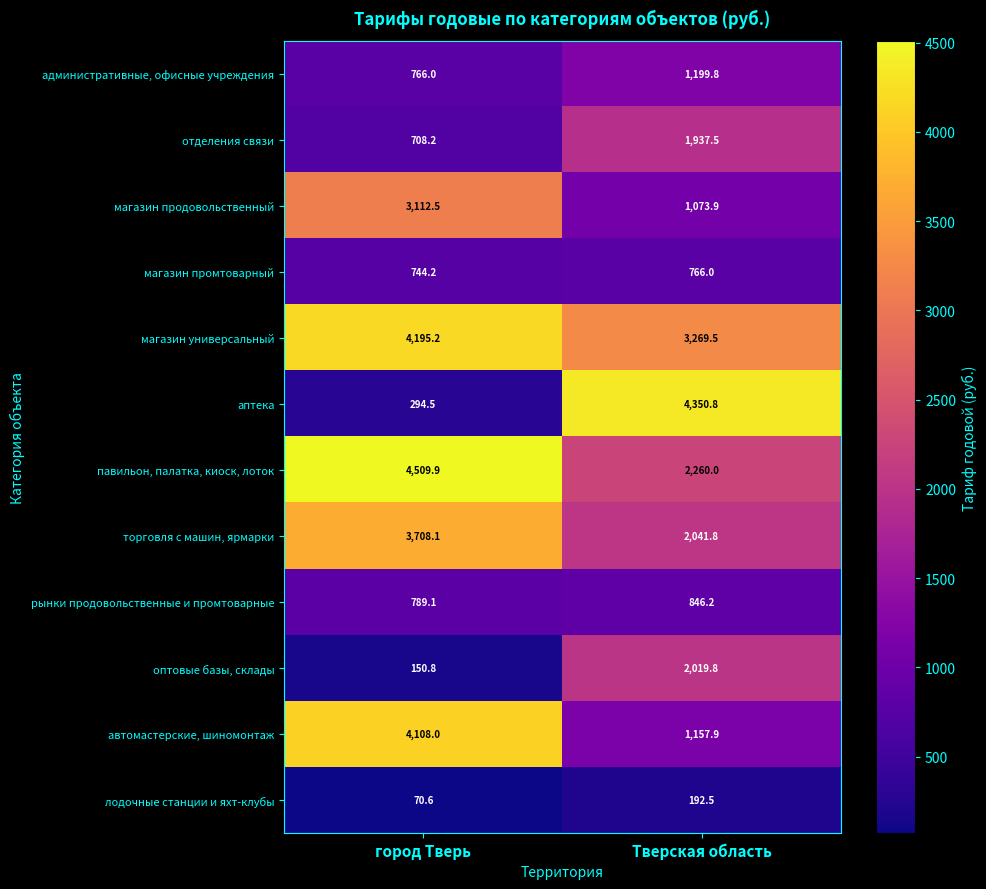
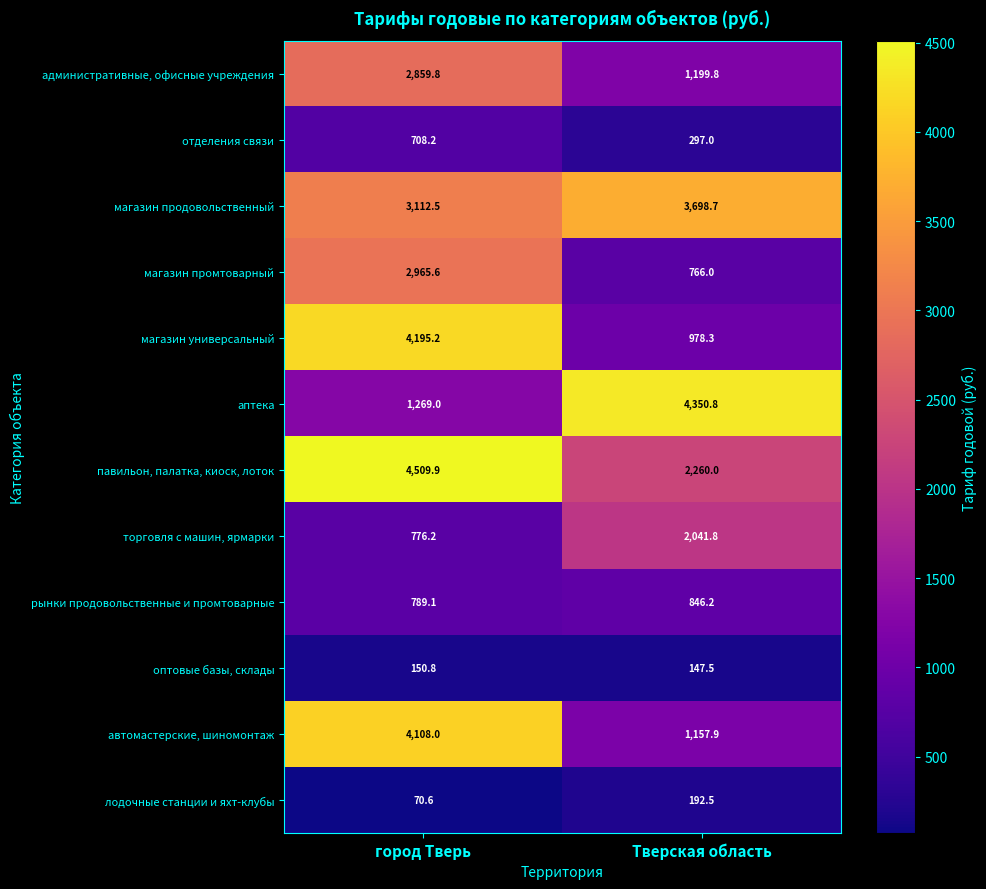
  {
    "административные, офисные учреждения": {
-     "город Тверь": "766.0",
+     "город Тверь": "2,859.8",
      "Тверская область": "1,199.8"
    },
    "отделения связи": {
      "город Тверь": "708.2",
-     "Тверская область": "1,937.5"
+     "Тверская область": "297.0"
    },
    "магазин продовольственный": {
      "город Тверь": "3,112.5",
-     "Тверская область": "1,073.9"
+     "Тверская область": "3,698.7"
    },
    "магазин промтоварный": {
-     "город Тверь": "744.2",
+     "город Тверь": "2,965.6",
      "Тверская область": "766.0"
    },
    "магазин универсальный": {
      "город Тверь": "4,195.2",
-     "Тверская область": "3,269.5"
+     "Тверская область": "978.3"
    },
    "аптека": {
-     "город Тверь": "294.5",
+     "город Тверь": "1,269.0",
      "Тверская область": "4,350.8"
    },
    "павильон, палатка, киоск, лоток": {
      "город Тверь": "4,509.9",
      "Тверская область": "2,260.0"
    },
    "торговля с машин, ярмарки": {
-     "город Тверь": "3,708.1",
+     "город Тверь": "776.2",
      "Тверская область": "2,041.8"
    },
    "рынки продовольственные и промтоварные": {
      "город Тверь": "789.1",
      "Тверская область": "846.2"
    },
    "оптовые базы, склады": {
      "город Тверь": "150.8",
-     "Тверская область": "2,019.8"
+     "Тверская область": "147.5"
    },
    "автомастерские, шиномонтаж": {
      "город Тверь": "4,108.0",
      "Тверская область": "1,157.9"
    },
    "лодочные станции и яхт-клубы": {
      "город Тверь": "70.6",
      "Тверская область": "192.5"
    }
  }
